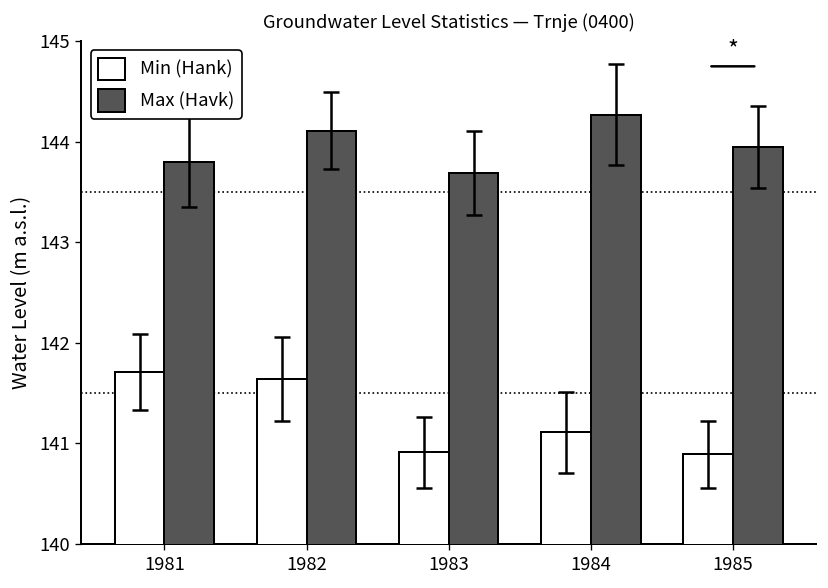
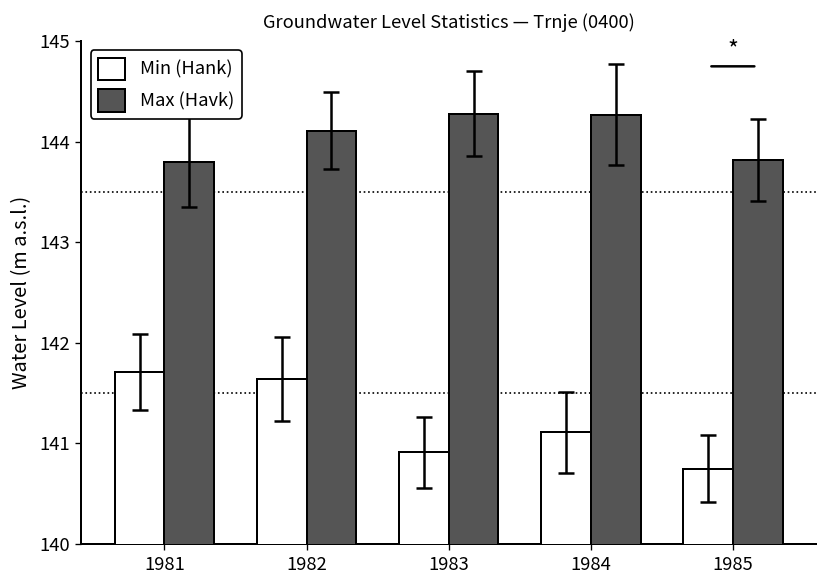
  {
    "Min (Hank)": {
      "1981": 141.7,
      "1982": 141.6,
      "1983": 140.9,
      "1984": 141.1,
-     "1985": 140.9
+     "1985": 140.8
    },
    "Max (Havk)": {
      "1981": 143.8,
      "1982": 144.1,
-     "1983": 143.7,
+     "1983": 144.3,
      "1984": 144.3,
-     "1985": 144.0
+     "1985": 143.8
    }
  }
